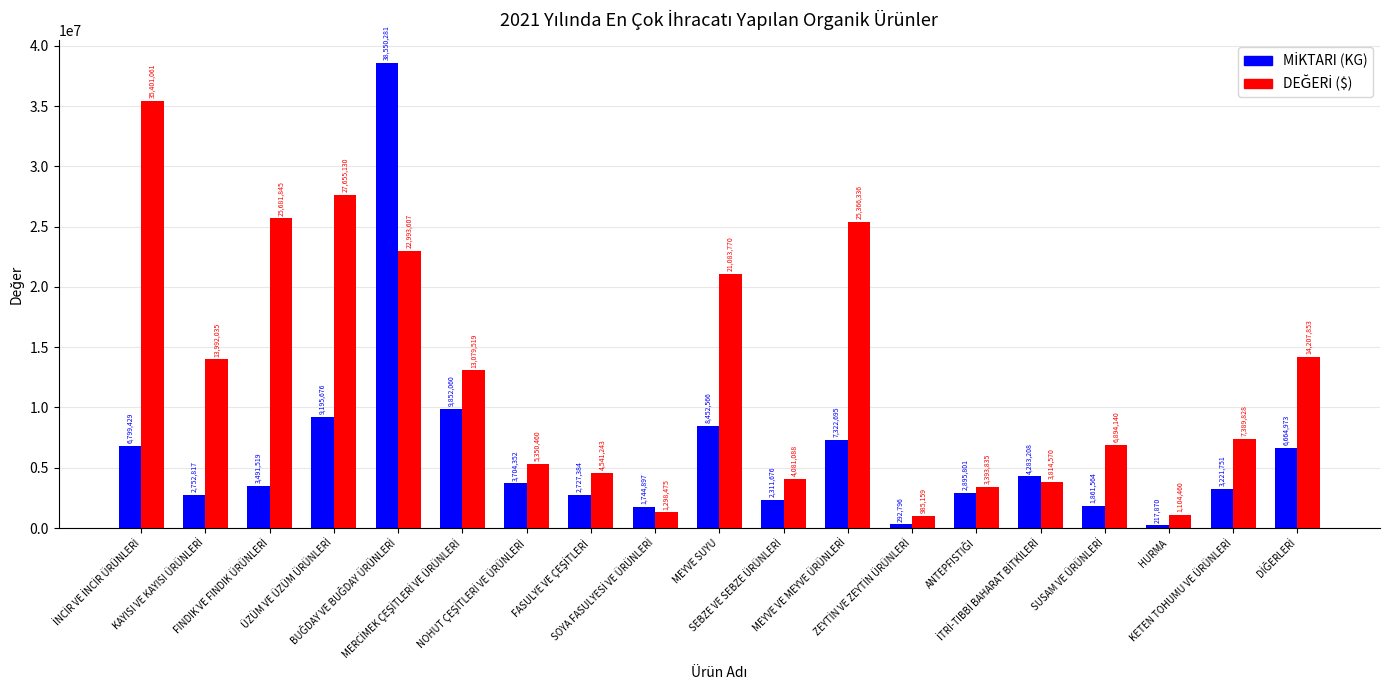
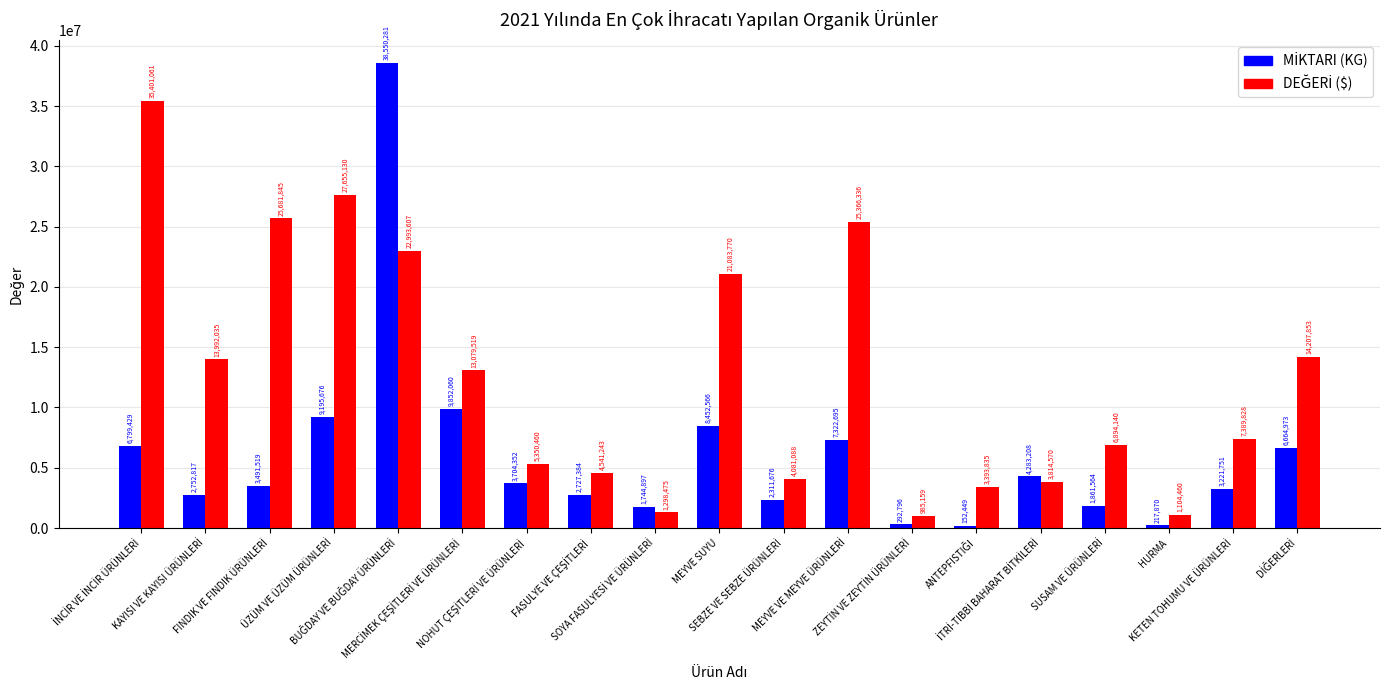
  {
    "MİKTARI (KG)": {
      "İNCİR VE İNCİR ÜRÜNLERİ": "6,799,429",
      "KAYISI VE KAYISI ÜRÜNLERİ": "2,752,817",
      "FINDIK VE FINDIK ÜRÜNLERİ": "3,491,519",
      "ÜZÜM VE ÜZÜM ÜRÜNLERİ": "9,195,676",
      "BUĞDAY VE BUĞDAY ÜRÜNLERİ": "38,550,281",
      "MERCİMEK ÇEŞİTLERİ VE ÜRÜNLERİ": "9,852,060",
      "NOHUT ÇEŞİTLERİ VE ÜRÜNLERİ": "3,704,352",
      "FASULYE VE ÇEŞİTLERİ": "2,727,384",
      "SOYA FASULYESİ VE ÜRÜNLERİ": "1,744,897",
      "MEYVE SUYU": "8,452,566",
      "SEBZE VE SEBZE ÜRÜNLERİ": "2,311,676",
      "MEYVE VE MEYVE ÜRÜNLERİ": "7,322,695",
      "ZEYTİN VE ZEYTİN ÜRÜNLERİ": "292,796",
-     "ANTEPFISTIĞI": "2,895,801",
+     "ANTEPFISTIĞI": "152,449",
      "İTRİ-TIBBİ BAHARAT BİTKİLERİ": "4,283,208",
      "SUSAM VE ÜRÜNLERİ": "1,861,564",
      "HURMA": "217,870",
      "KETEN TOHUMU VE ÜRÜNLERİ": "3,221,751",
      "DİĞERLERİ": "6,664,973"
    },
    "DEĞERİ ($)": {
      "İNCİR VE İNCİR ÜRÜNLERİ": "35,401,061",
      "FINDIK VE FINDIK ÜRÜNLERİ": "25,681,845",
      "ÜZÜM VE ÜZÜM ÜRÜNLERİ": "27,655,130",
      "BUĞDAY VE BUĞDAY ÜRÜNLERİ": "22,993,607",
      "MERCİMEK ÇEŞİTLERİ VE ÜRÜNLERİ": "13,079,519",
      "NOHUT ÇEŞİTLERİ VE ÜRÜNLERİ": "5,350,460",
      "MEYVE SUYU": "21,083,770",
      "SEBZE VE SEBZE ÜRÜNLERİ": "4,081,088",
      "MEYVE VE MEYVE ÜRÜNLERİ": "25,366,336",
      "ANTEPFISTIĞI": "3,393,835",
      "KETEN TOHUMU VE ÜRÜNLERİ": "7,389,828"
    }
  }
